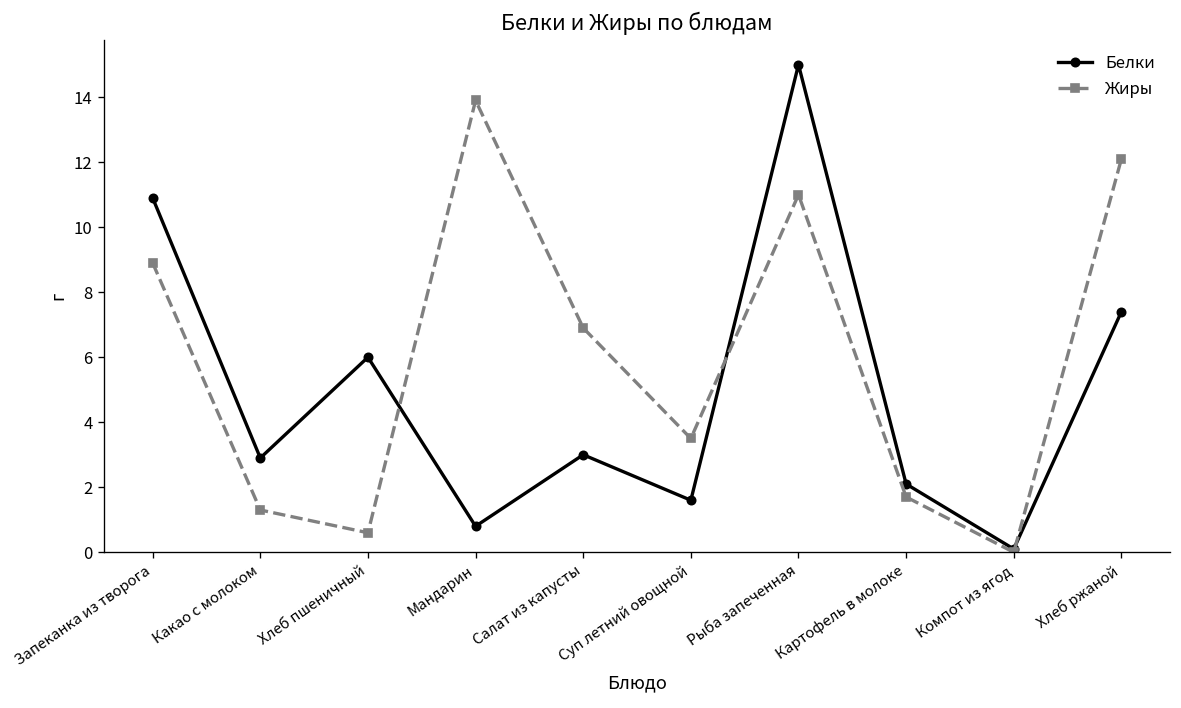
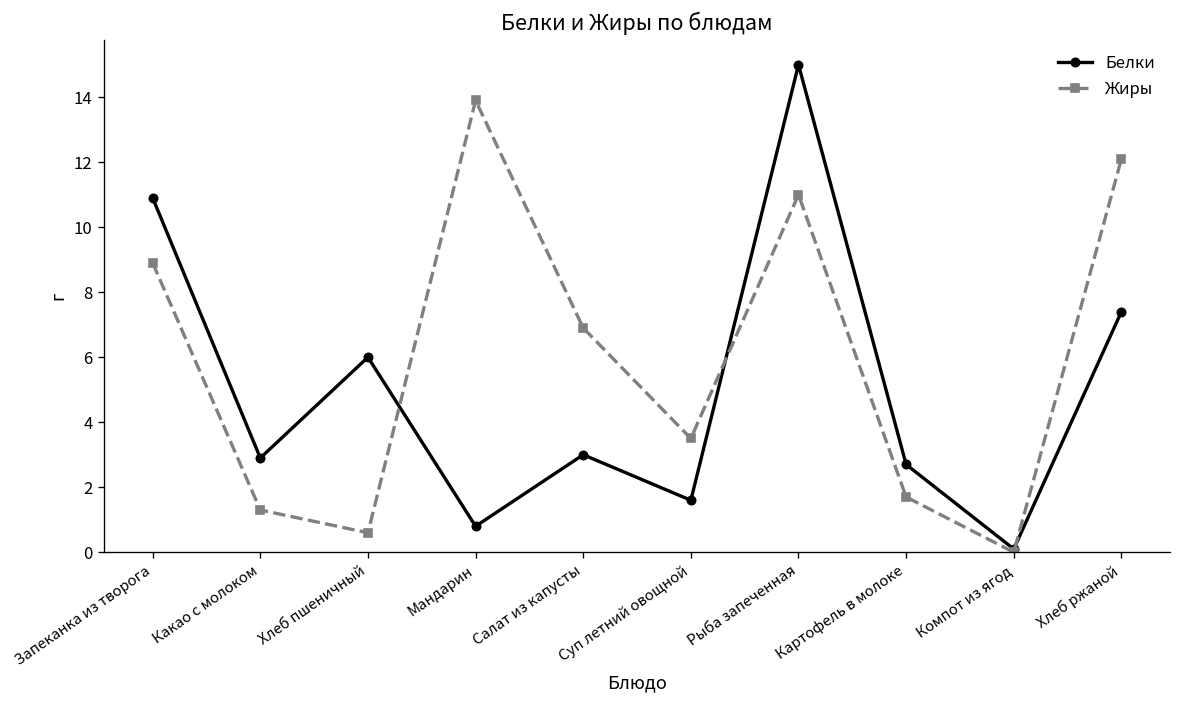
  {
    "Белки": {
      "Запеканка из творога": 10.9,
      "Какао с молоком": 2.9,
      "Хлеб пшеничный": 6.0,
      "Мандарин": 0.8,
      "Салат из капусты": 3.0,
      "Суп летний овощной": 1.6,
      "Рыба запеченная": 15.0,
-     "Картофель в молоке": 2.1,
+     "Картофель в молоке": 2.7,
      "Компот из ягод": 0.1,
      "Хлеб ржаной": 7.4
    },
    "Жиры": {
      "Запеканка из творога": 8.9,
      "Какао с молоком": 1.3,
      "Хлеб пшеничный": 0.6,
      "Мандарин": 13.9,
      "Салат из капусты": 6.9,
      "Суп летний овощной": 3.5,
      "Рыба запеченная": 11.0,
      "Картофель в молоке": 1.7,
      "Компот из ягод": 0.0,
      "Хлеб ржаной": 12.1
    }
  }
